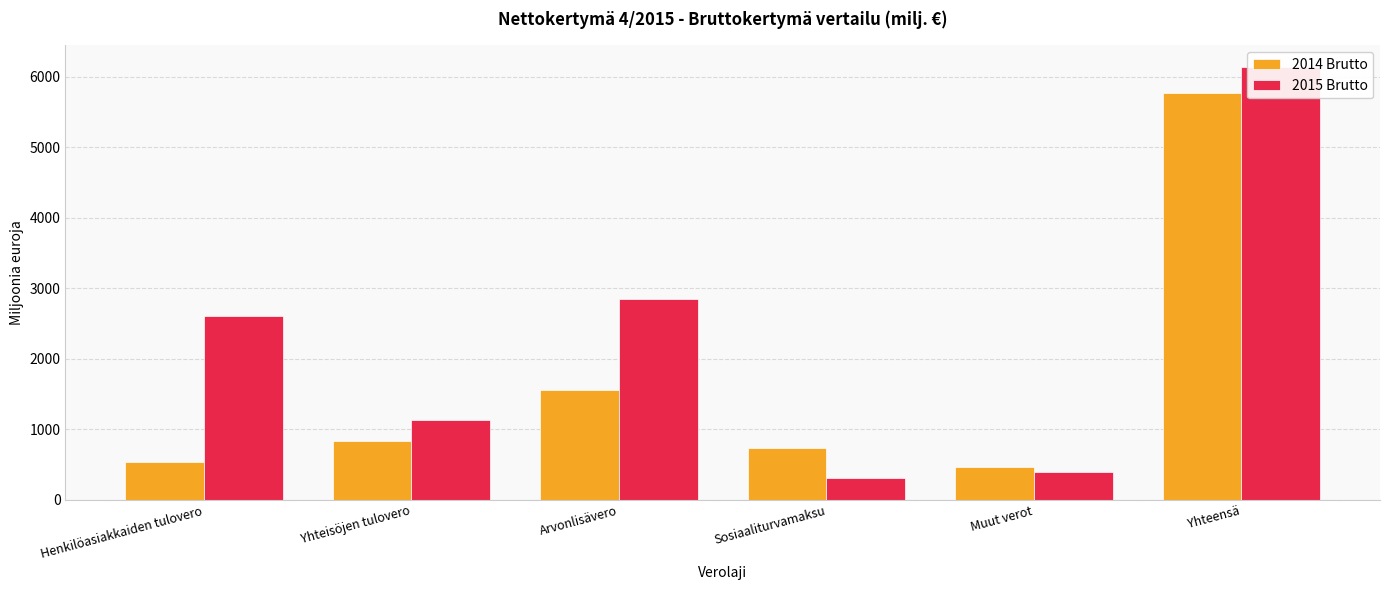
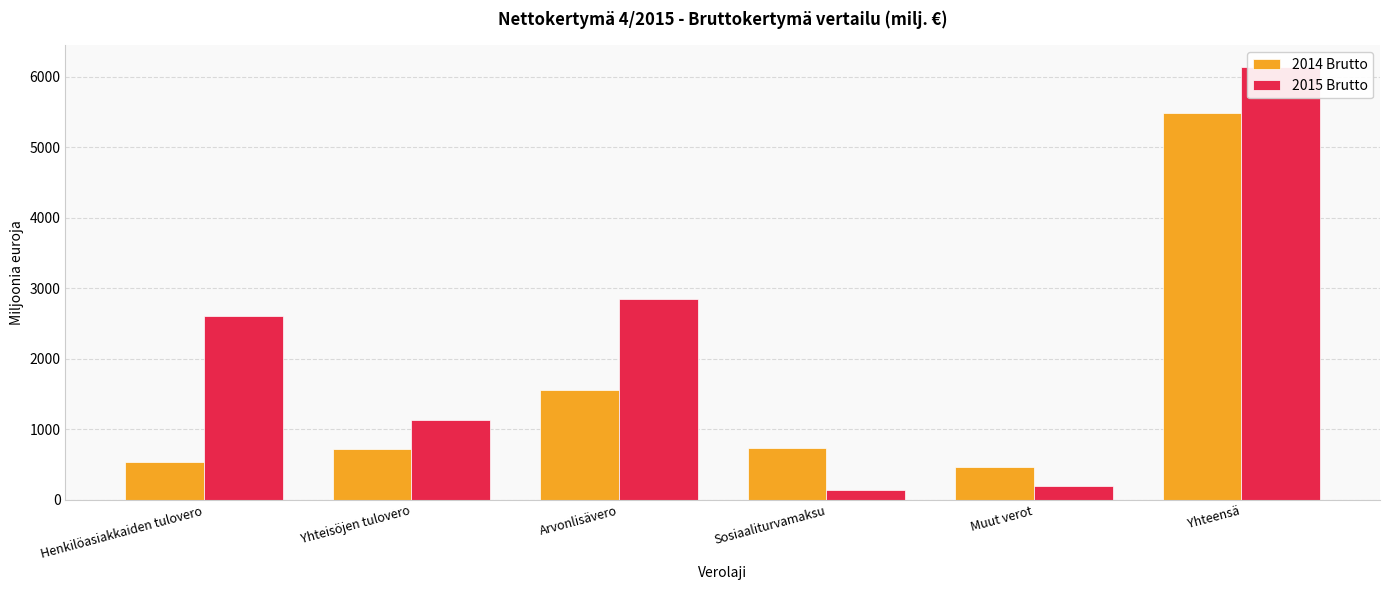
  {
    "2014 Brutto": {
      "Henkilöasiakkaiden tulovero": 500,
-     "Yhteisöjen tulovero": 800,
+     "Yhteisöjen tulovero": 700,
      "Arvonlisävero": 1600,
      "Sosiaaliturvamaksu": 700,
      "Muut verot": 500,
-     "Yhteensä": 5800
+     "Yhteensä": 5500
    },
    "2015 Brutto": {
      "Henkilöasiakkaiden tulovero": 2600,
      "Yhteisöjen tulovero": 1100,
      "Arvonlisävero": 2800,
-     "Sosiaaliturvamaksu": 300,
-     "Muut verot": 400
+     "Sosiaaliturvamaksu": 100,
+     "Muut verot": 200
    }
  }
